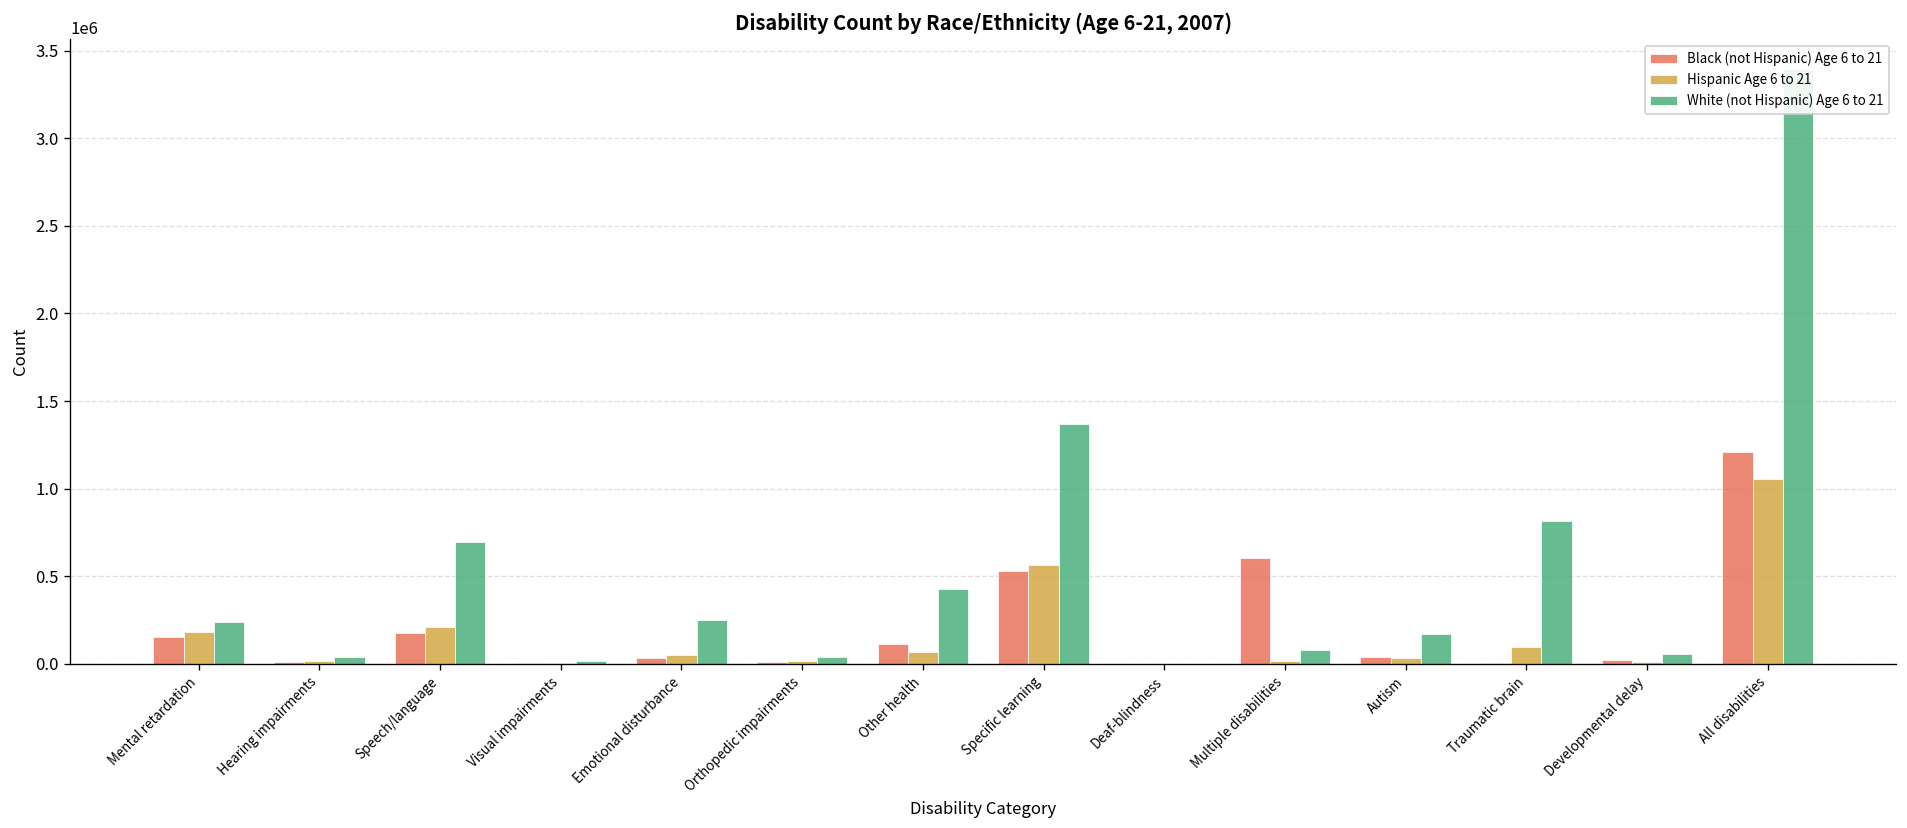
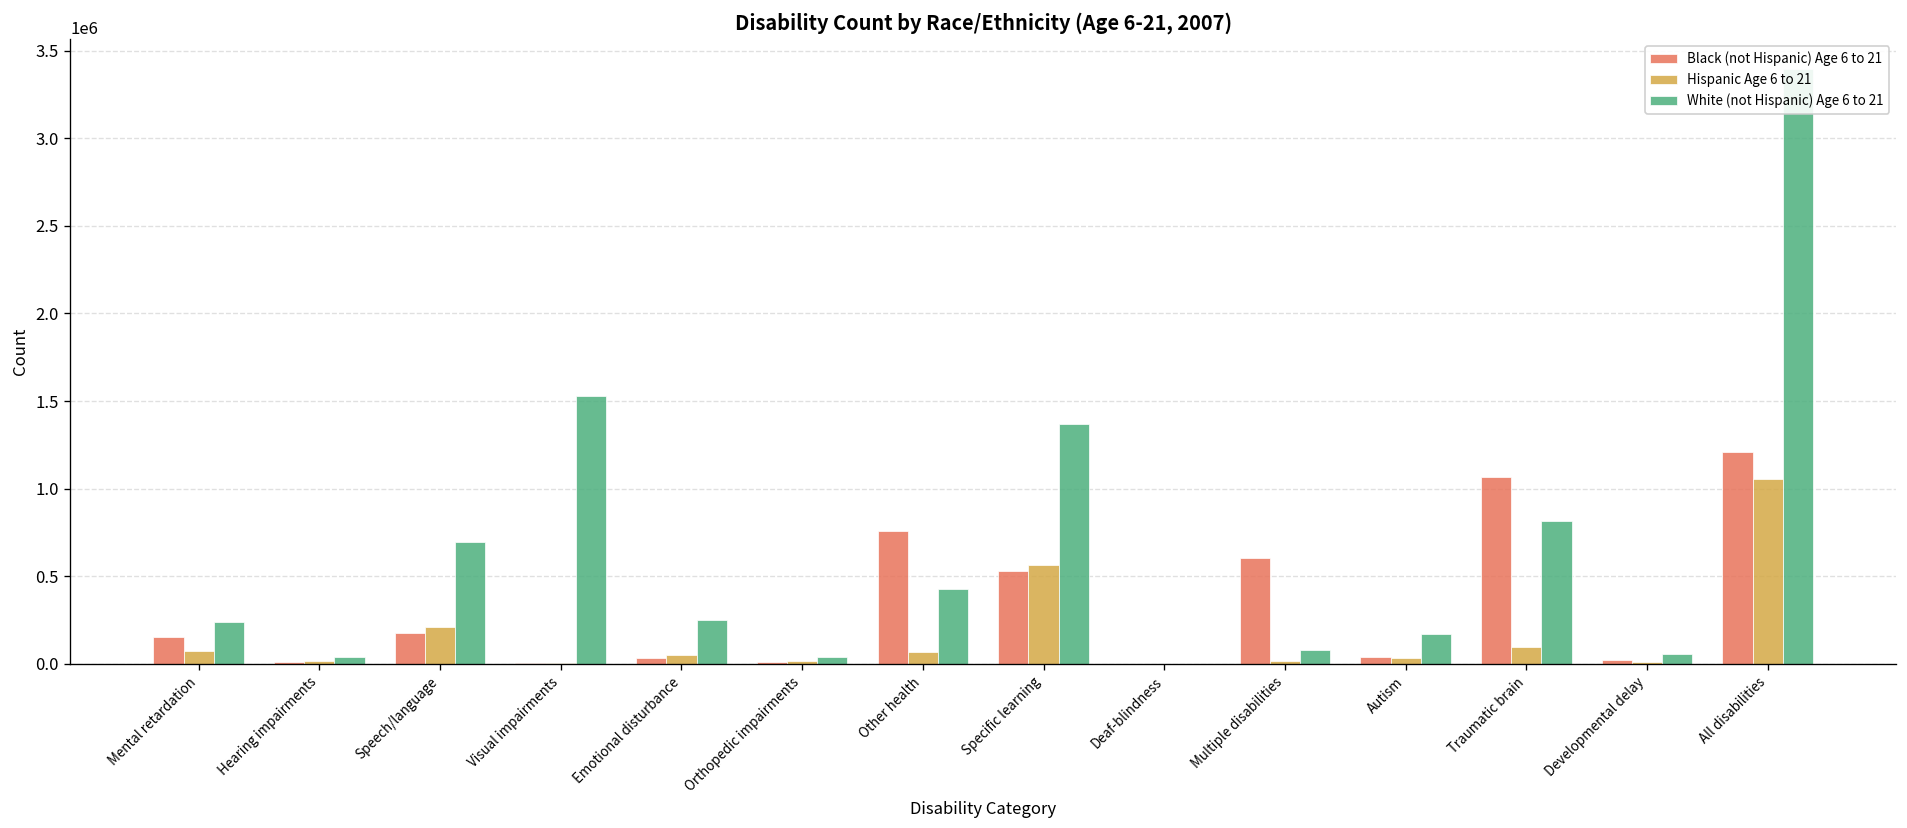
  {
    "Black (not Hispanic) Age 6 to 21": {
      "Mental retardation": 160000,
      "Speech/language": 170000,
      "Emotional disturbance": 30000,
-     "Other health": 110000,
+     "Other health": 760000,
      "Specific learning": 530000,
      "Multiple disabilities": 600000,
      "Autism": 40000,
-     "Traumatic brain": 0,
+     "Traumatic brain": 1070000,
      "Developmental delay": 20000,
      "All disabilities": 1210000
    },
    "Hispanic Age 6 to 21": {
-     "Mental retardation": 180000,
+     "Mental retardation": 70000,
      "Speech/language": 210000,
      "Emotional disturbance": 50000,
      "Other health": 70000,
      "Specific learning": 560000,
      "Multiple disabilities": 20000,
      "Autism": 30000,
      "Traumatic brain": 100000,
      "All disabilities": 1060000
    },
    "White (not Hispanic) Age 6 to 21": {
      "Mental retardation": 240000,
      "Hearing impairments": 40000,
      "Speech/language": 700000,
-     "Visual impairments": 20000,
+     "Visual impairments": 1530000,
      "Emotional disturbance": 250000,
      "Orthopedic impairments": 40000,
      "Other health": 430000,
      "Specific learning": 1370000,
      "Multiple disabilities": 80000,
      "Autism": 170000,
      "Traumatic brain": 820000,
      "Developmental delay": 50000
    }
  }
